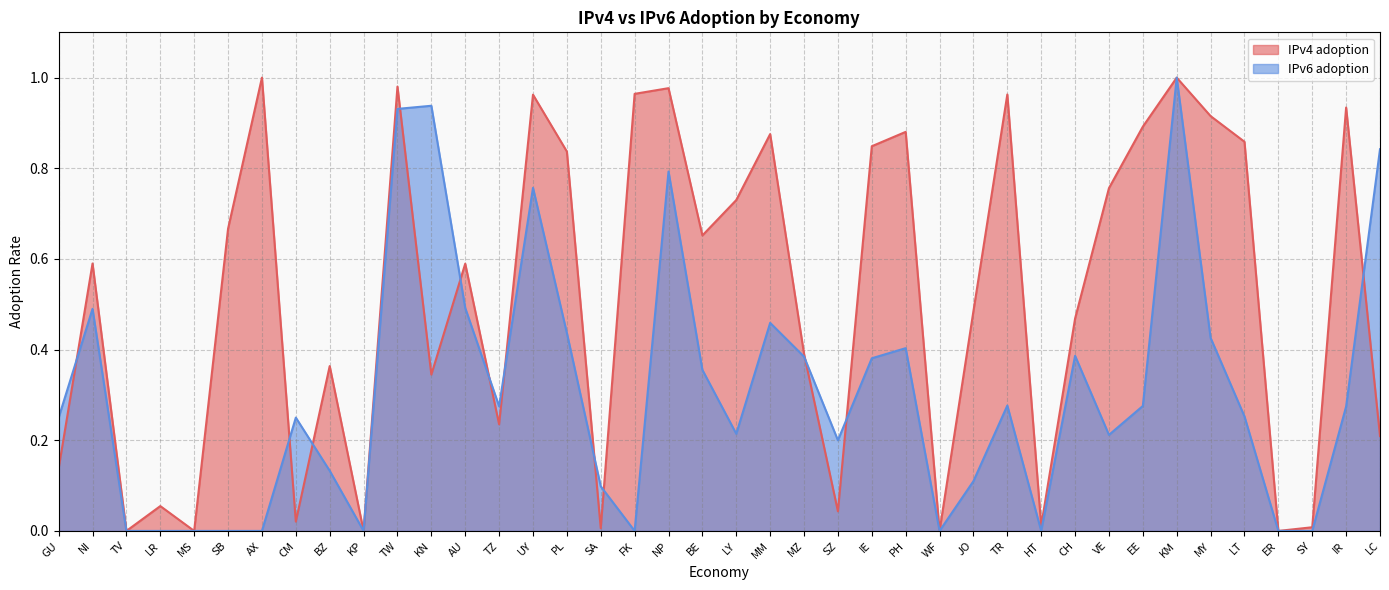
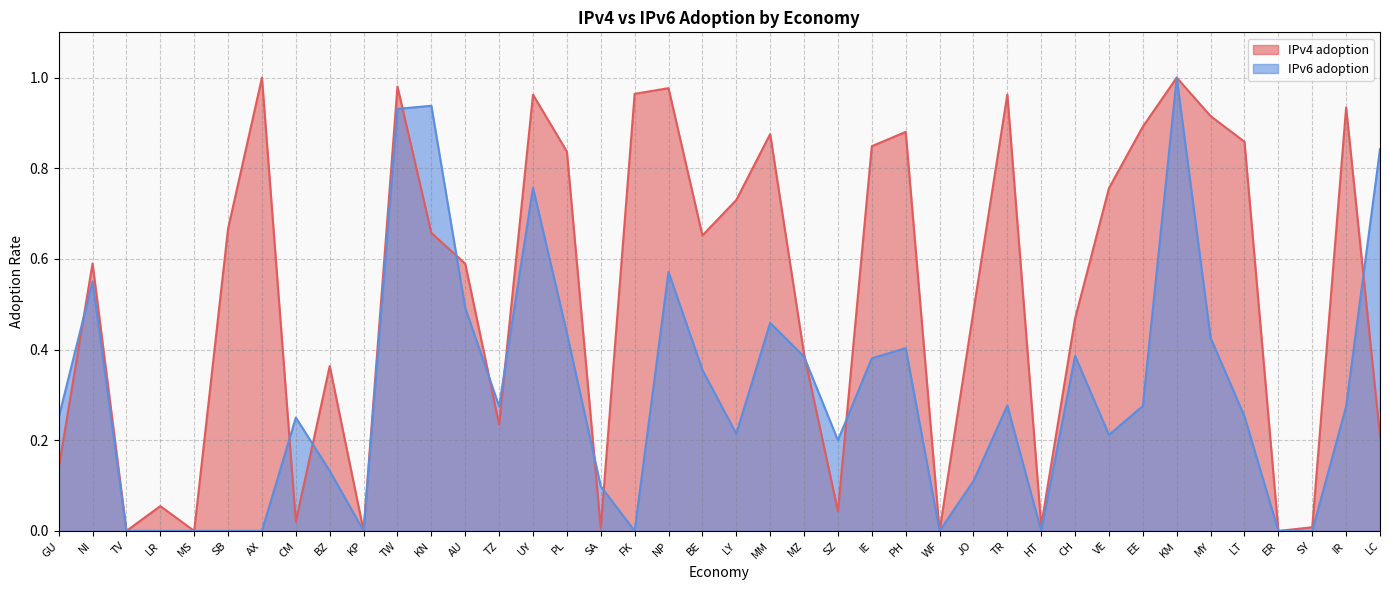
  {
    "IPv4 adoption": {
      "GU": 0.14,
      "NI": 0.59,
      "LR": 0.05,
      "SB": 0.67,
      "AX": 1.00,
      "CM": 0.02,
      "BZ": 0.36,
      "TW": 0.98,
-     "KN": 0.34,
+     "KN": 0.66,
      "AU": 0.59,
      "TZ": 0.24,
      "UY": 0.96,
      "PL": 0.84,
      "SA": 0.01,
      "FK": 0.96,
      "NP": 0.98,
      "BE": 0.65,
      "LY": 0.73,
      "MM": 0.88,
      "MZ": 0.39,
      "SZ": 0.04,
      "IE": 0.85,
      "PH": 0.88,
      "JO": 0.49,
      "TR": 0.96,
      "HT": 0.01,
      "CH": 0.47,
      "VE": 0.76,
      "EE": 0.89,
      "MY": 0.92,
      "LT": 0.86,
      "SY": 0.01,
      "IR": 0.93,
      "LC": 0.21
    },
    "IPv6 adoption": {
      "GU": 0.25,
-     "NI": 0.49,
+     "NI": 0.55,
      "LR": 0.00,
      "SB": 0.00,
      "AX": 0.00,
      "CM": 0.25,
      "BZ": 0.13,
      "TW": 0.93,
      "KN": 0.94,
      "AU": 0.49,
      "TZ": 0.28,
      "UY": 0.76,
      "PL": 0.44,
      "SA": 0.10,
      "FK": 0.00,
-     "NP": 0.79,
+     "NP": 0.57,
      "BE": 0.36,
      "LY": 0.21,
      "MM": 0.46,
      "MZ": 0.38,
      "SZ": 0.20,
      "IE": 0.38,
      "PH": 0.40,
      "JO": 0.11,
      "TR": 0.28,
      "HT": 0.00,
      "CH": 0.39,
      "VE": 0.21,
      "EE": 0.28,
      "MY": 0.43,
      "LT": 0.25,
      "SY": 0.00,
      "IR": 0.27,
      "LC": 0.84
    }
  }
